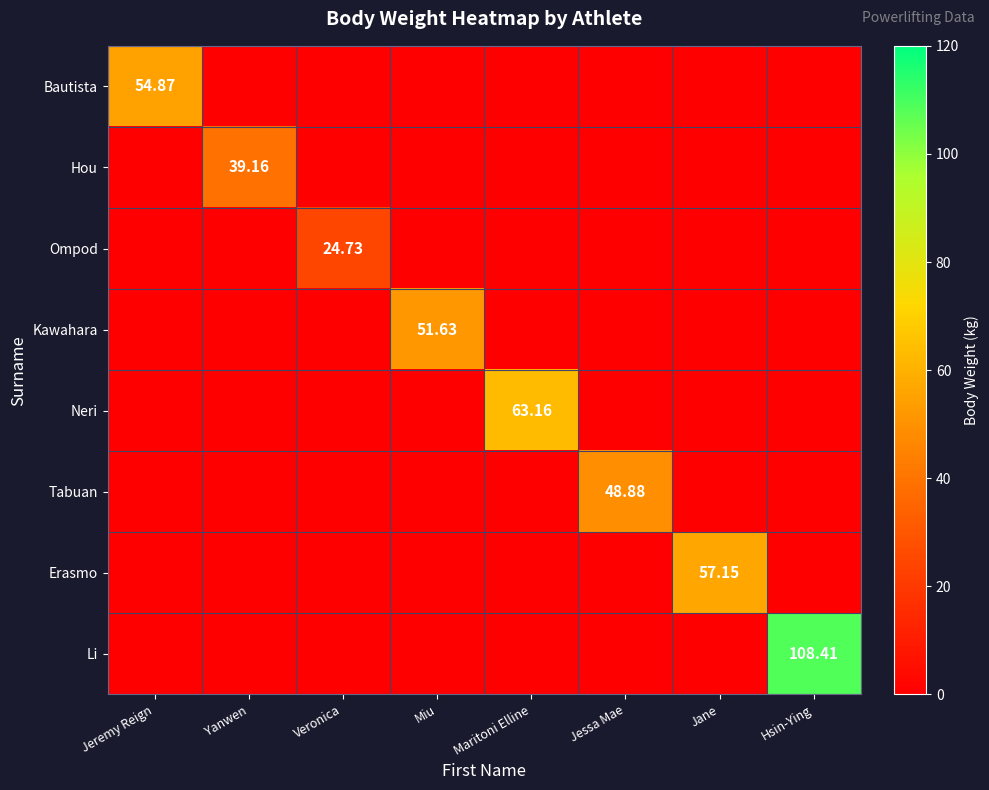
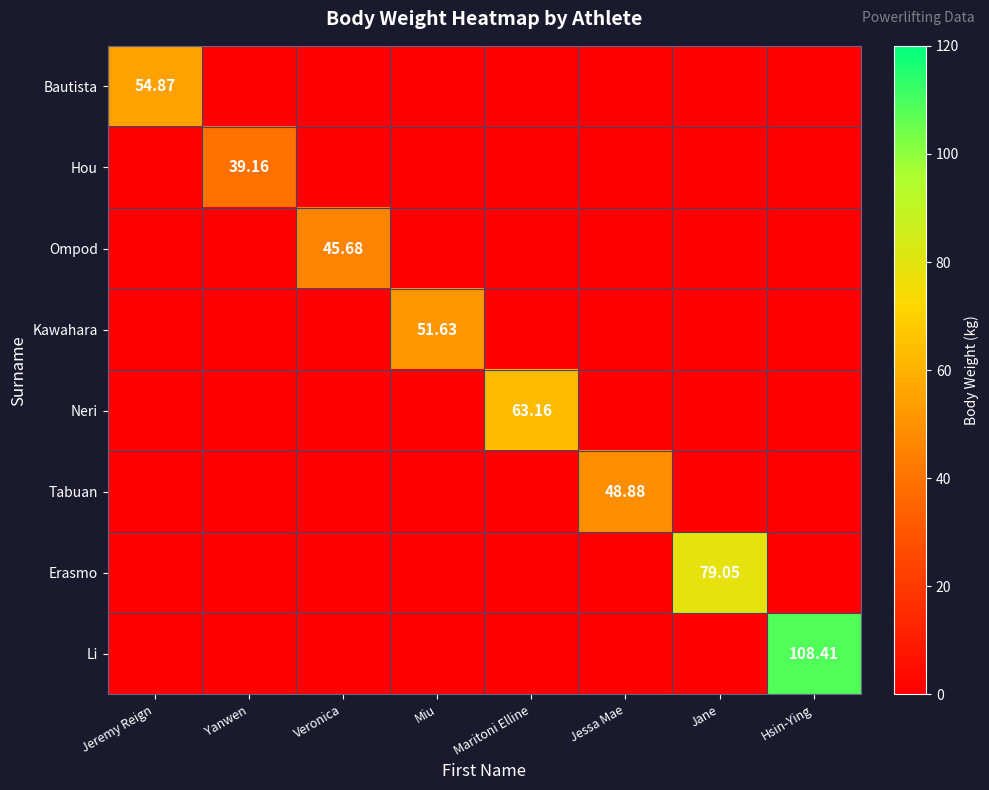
  {
    "Bautista": {
      "Jeremy Reign": 54.87
    },
    "Hou": {
      "Yanwen": 39.16
    },
    "Ompod": {
-     "Veronica": 24.73
+     "Veronica": 45.68
    },
    "Kawahara": {
      "Miu": 51.63
    },
    "Neri": {
      "Maritoni Elline": 63.16
    },
    "Tabuan": {
      "Jessa Mae": 48.88
    },
    "Erasmo": {
-     "Jane": 57.15
+     "Jane": 79.05
    },
    "Li": {
      "Hsin-Ying": 108.41
    }
  }
